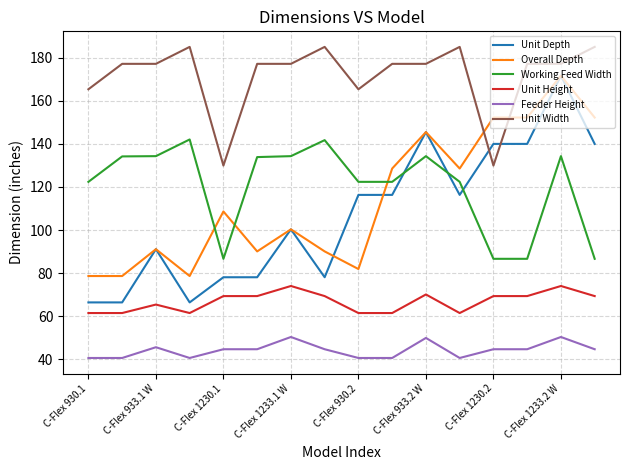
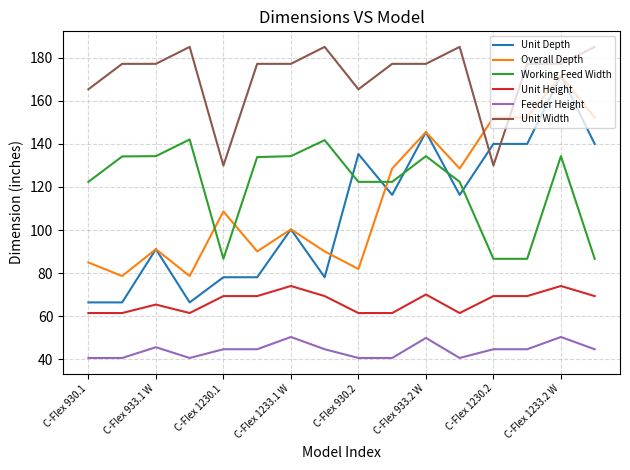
  {
    "Unit Depth": {
      "C-Flex 930.1": 66,
      "C-Flex 1230.1": 78,
-     "C-Flex 930.2": 116,
+     "C-Flex 930.2": 135,
      "C-Flex 1230.2": 140
    },
    "Overall Depth": {
-     "C-Flex 930.1": 79,
+     "C-Flex 930.1": 85,
      "C-Flex 1230.1": 109,
      "C-Flex 930.2": 82
    },
    "Working Feed Width": {
      "C-Flex 930.1": 122,
      "C-Flex 933.1 W": 134,
      "C-Flex 1230.1": 87,
      "C-Flex 1233.1 W": 134,
      "C-Flex 930.2": 122,
      "C-Flex 933.2 W": 134,
      "C-Flex 1230.2": 87,
      "C-Flex 1233.2 W": 134
    },
    "Unit Height": {
      "C-Flex 930.1": 61,
      "C-Flex 933.1 W": 65,
      "C-Flex 1230.1": 69,
      "C-Flex 1233.1 W": 74,
      "C-Flex 930.2": 61,
      "C-Flex 933.2 W": 70,
      "C-Flex 1230.2": 69,
      "C-Flex 1233.2 W": 74
    },
    "Feeder Height": {
      "C-Flex 930.1": 41,
      "C-Flex 933.1 W": 46,
      "C-Flex 1230.1": 45,
      "C-Flex 1233.1 W": 50,
      "C-Flex 930.2": 41,
      "C-Flex 933.2 W": 50,
      "C-Flex 1230.2": 45,
      "C-Flex 1233.2 W": 50
    },
    "Unit Width": {
      "C-Flex 930.1": 165,
      "C-Flex 933.1 W": 177,
      "C-Flex 1230.1": 130,
      "C-Flex 1233.1 W": 177,
      "C-Flex 930.2": 165,
      "C-Flex 933.2 W": 177,
      "C-Flex 1230.2": 130
    }
  }
